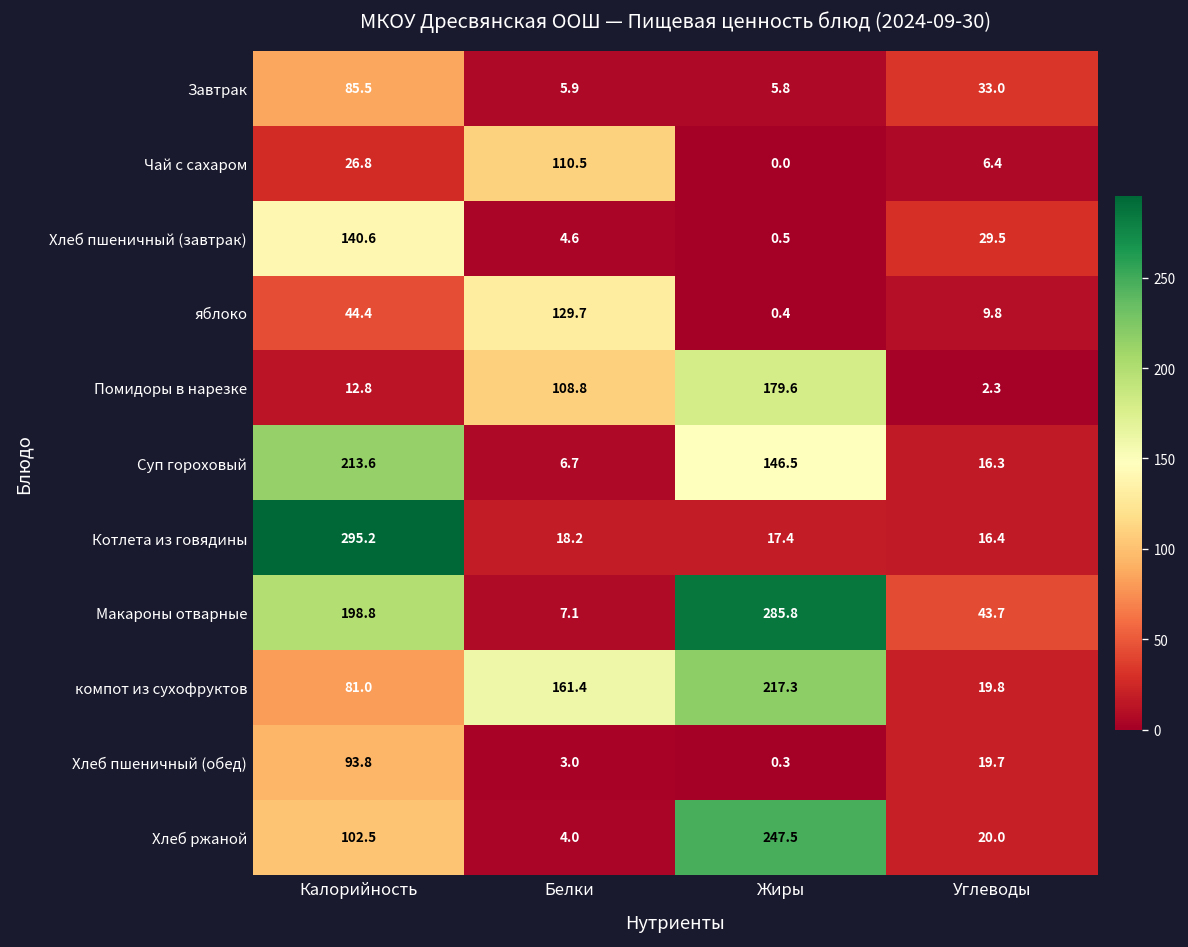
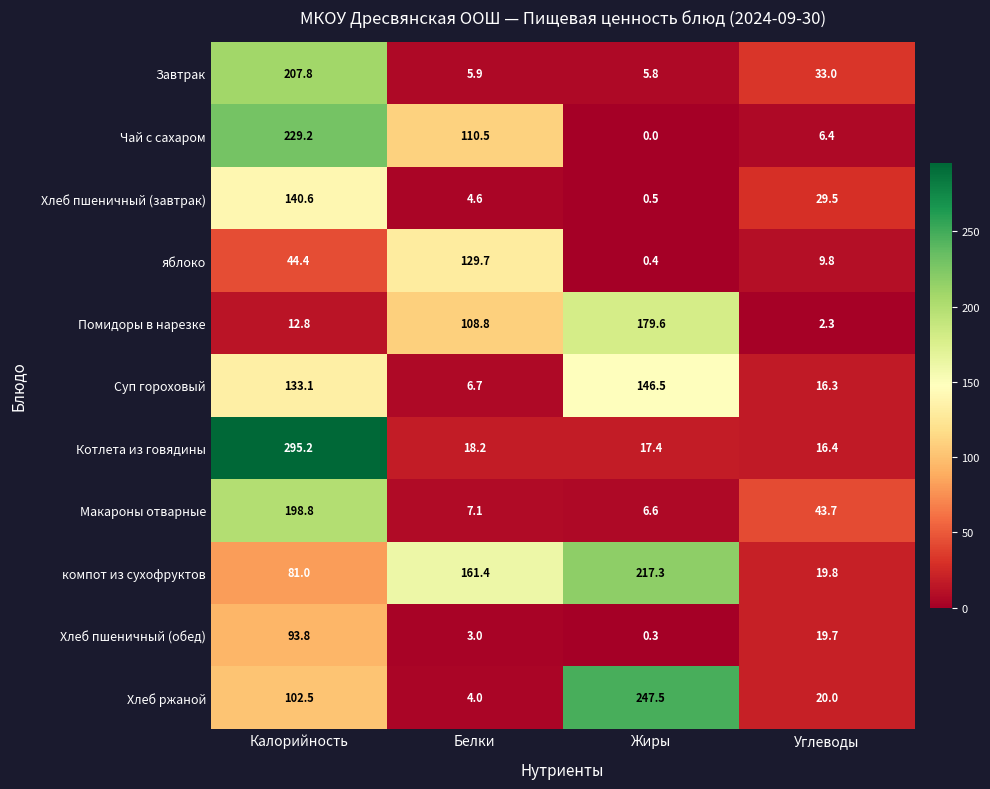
  {
    "Завтрак": {
-     "Калорийность": 85.5,
+     "Калорийность": 207.8,
      "Белки": 5.9,
      "Жиры": 5.8,
      "Углеводы": 33.0
    },
    "Чай с сахаром": {
-     "Калорийность": 26.8,
+     "Калорийность": 229.2,
      "Белки": 110.5,
      "Жиры": 0.0,
      "Углеводы": 6.4
    },
    "Хлеб пшеничный (завтрак)": {
      "Калорийность": 140.6,
      "Белки": 4.6,
      "Жиры": 0.5,
      "Углеводы": 29.5
    },
    "яблоко": {
      "Калорийность": 44.4,
      "Белки": 129.7,
      "Жиры": 0.4,
      "Углеводы": 9.8
    },
    "Помидоры в нарезке": {
      "Калорийность": 12.8,
      "Белки": 108.8,
      "Жиры": 179.6,
      "Углеводы": 2.3
    },
    "Суп гороховый": {
-     "Калорийность": 213.6,
+     "Калорийность": 133.1,
      "Белки": 6.7,
      "Жиры": 146.5,
      "Углеводы": 16.3
    },
    "Котлета из говядины": {
      "Калорийность": 295.2,
      "Белки": 18.2,
      "Жиры": 17.4,
      "Углеводы": 16.4
    },
    "Макароны отварные": {
      "Калорийность": 198.8,
      "Белки": 7.1,
-     "Жиры": 285.8,
+     "Жиры": 6.6,
      "Углеводы": 43.7
    },
    "компот из сухофруктов": {
      "Калорийность": 81.0,
      "Белки": 161.4,
      "Жиры": 217.3,
      "Углеводы": 19.8
    },
    "Хлеб пшеничный (обед)": {
      "Калорийность": 93.8,
      "Белки": 3.0,
      "Жиры": 0.3,
      "Углеводы": 19.7
    },
    "Хлеб ржаной": {
      "Калорийность": 102.5,
      "Белки": 4.0,
      "Жиры": 247.5,
      "Углеводы": 20.0
    }
  }
